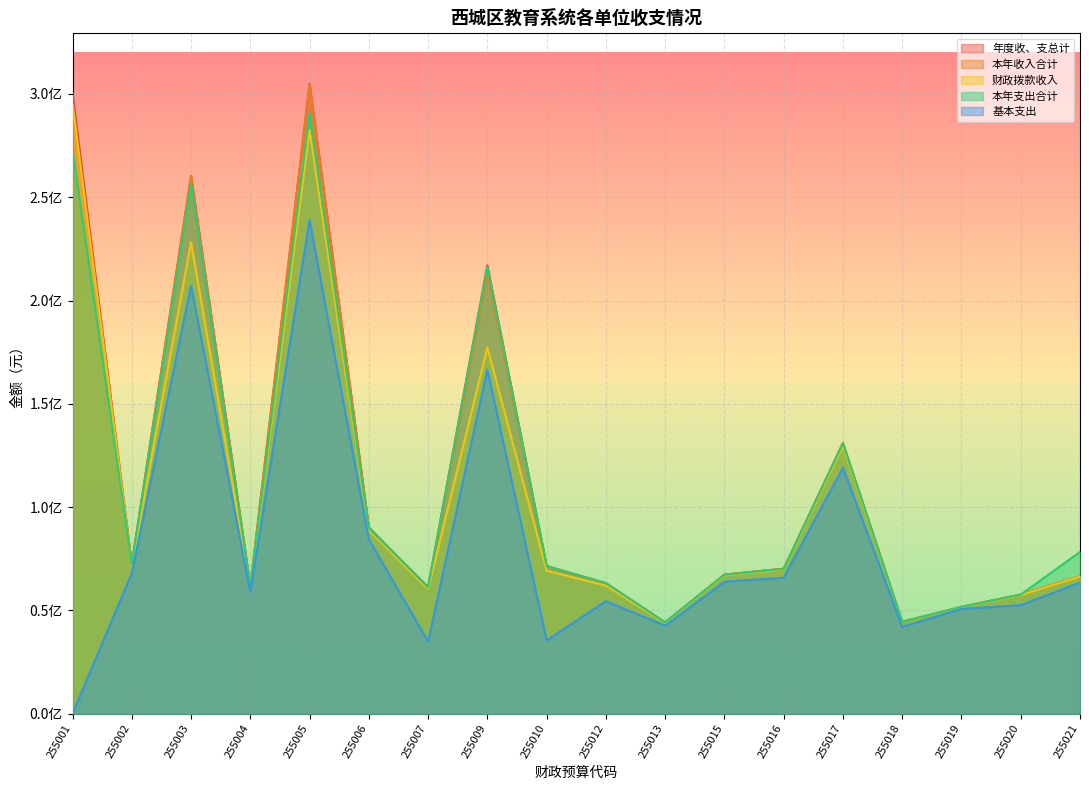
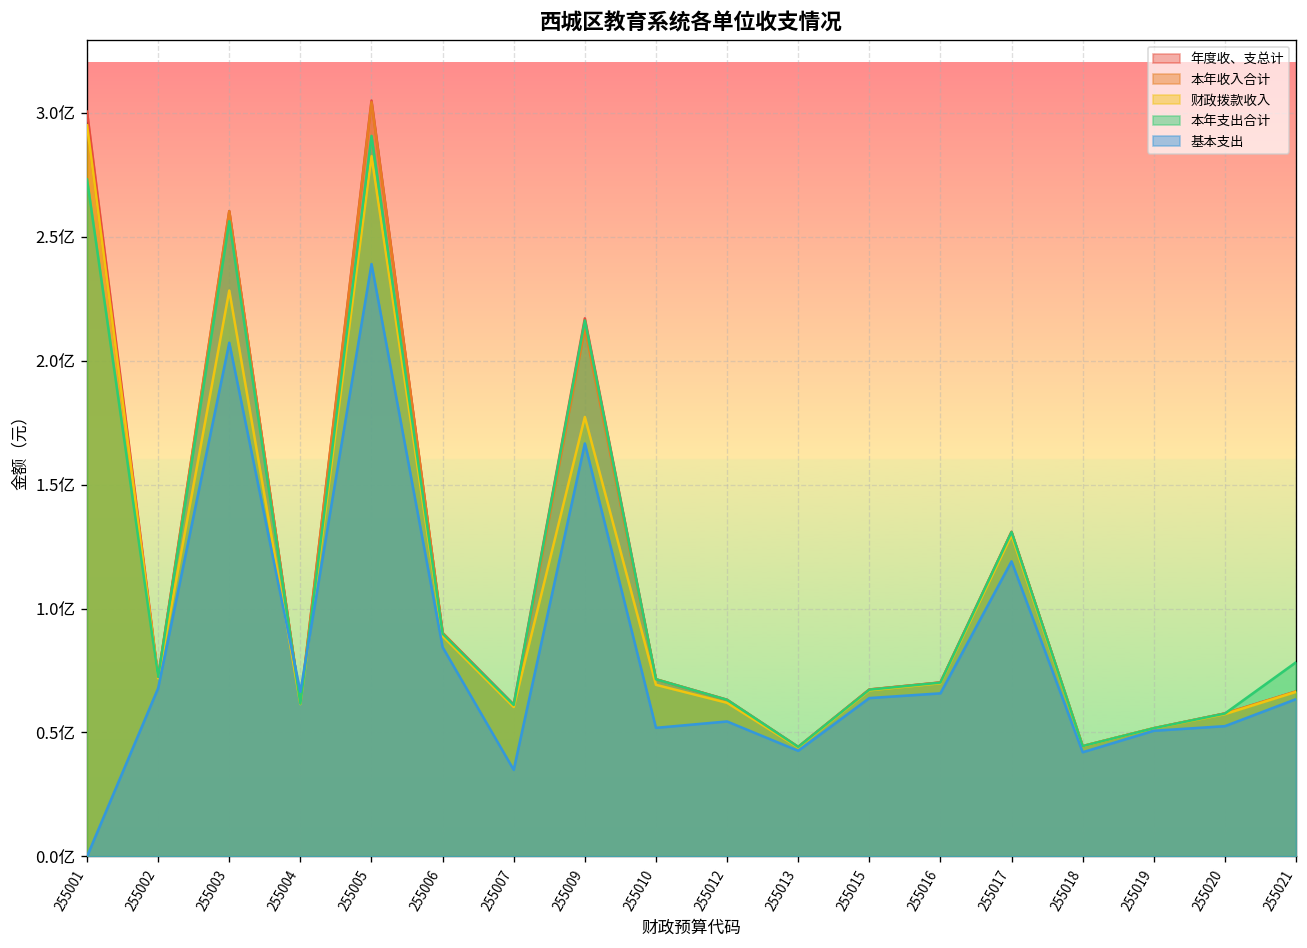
  {
    "本年支出合计": {
      "255001": "2.73亿",
      "255003": "2.56亿",
      "255005": "2.91亿",
      "255021": "0.78亿"
    },
    "基本支出": {
      "255001": "0.00亿",
      "255002": "0.68亿",
      "255003": "2.07亿",
-     "255004": "0.59亿",
+     "255004": "0.66亿",
      "255005": "2.39亿",
      "255006": "0.84亿",
      "255007": "0.35亿",
      "255009": "1.67亿",
-     "255010": "0.35亿",
+     "255010": "0.52亿",
      "255012": "0.54亿",
      "255013": "0.43亿",
      "255015": "0.64亿",
      "255016": "0.66亿",
      "255017": "1.19亿",
      "255018": "0.42亿",
      "255020": "0.53亿",
      "255021": "0.63亿"
    }
  }
